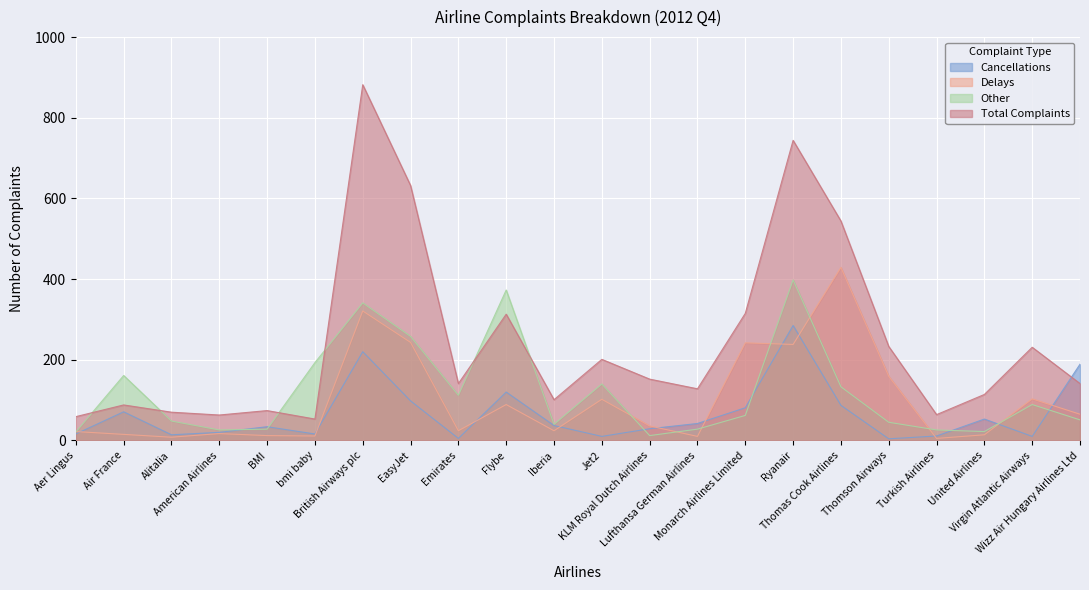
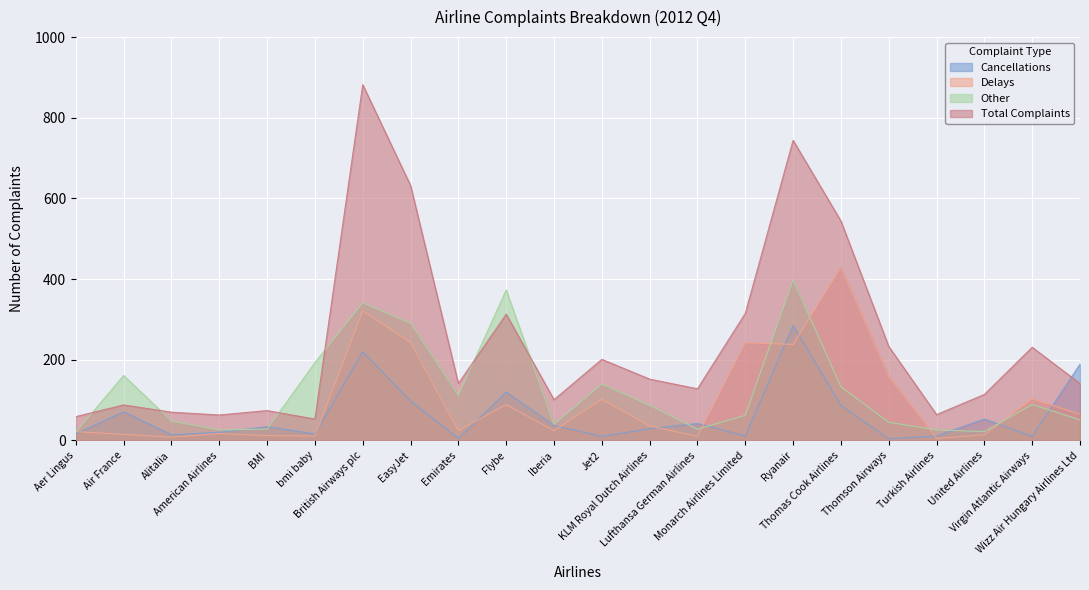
  {
    "Cancellations": {
      "Air France": 70,
      "British Airways plc": 220,
      "EasyJet": 100,
      "Emirates": 10,
      "Flybe": 120,
      "Jet2": 10,
      "KLM Royal Dutch Airlines": 30,
      "Lufthansa German Airlines": 40,
-     "Monarch Airlines Limited": 80,
+     "Monarch Airlines Limited": 10,
      "Ryanair": 290,
      "Thomas Cook Airlines": 90,
      "Thomson Airways": 0,
      "United Airlines": 50,
      "Virgin Atlantic Airways": 10,
      "Wizz Air Hungary Airlines Ltd": 190
    },
    "Other": {
      "Air France": 160,
      "Alitalia": 50,
      "bmi baby": 190,
      "British Airways plc": 340,
-     "EasyJet": 260,
+     "EasyJet": 290,
      "Emirates": 110,
      "Flybe": 370,
      "Jet2": 140,
-     "KLM Royal Dutch Airlines": 10,
+     "KLM Royal Dutch Airlines": 90,
      "Lufthansa German Airlines": 30,
      "Monarch Airlines Limited": 60,
      "Ryanair": 400,
      "Thomas Cook Airlines": 130,
      "Thomson Airways": 50,
      "Turkish Airlines": 30,
      "United Airlines": 20,
      "Virgin Atlantic Airways": 90,
      "Wizz Air Hungary Airlines Ltd": 50
    }
  }
